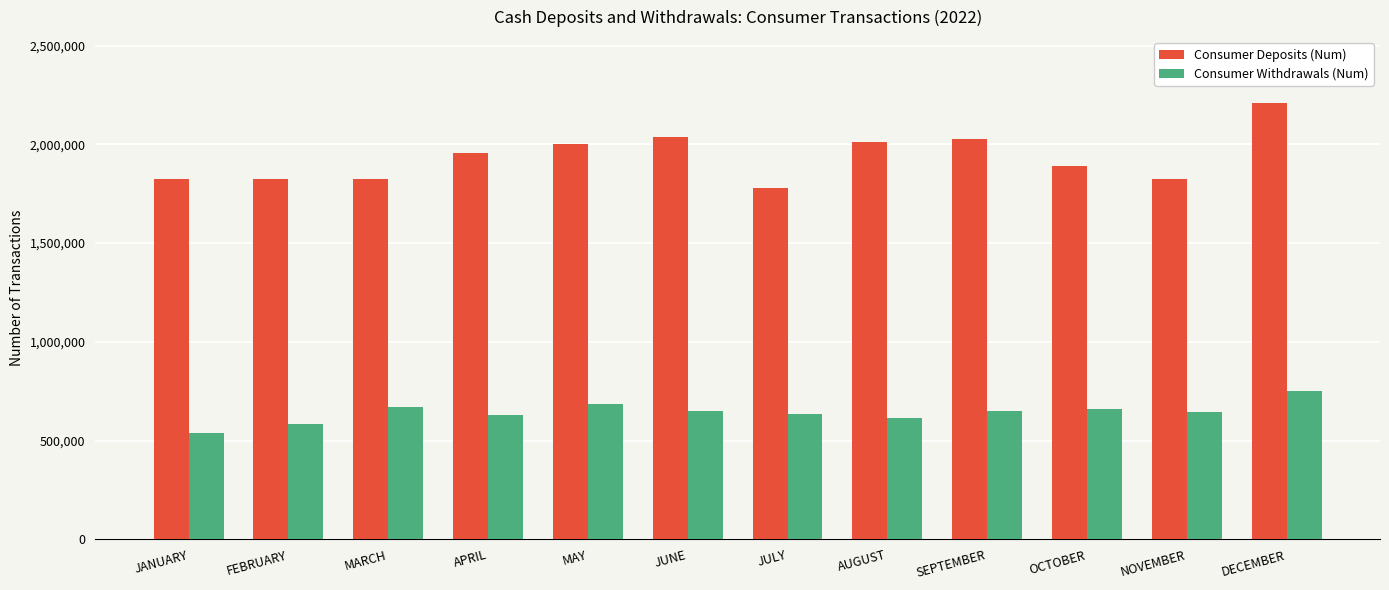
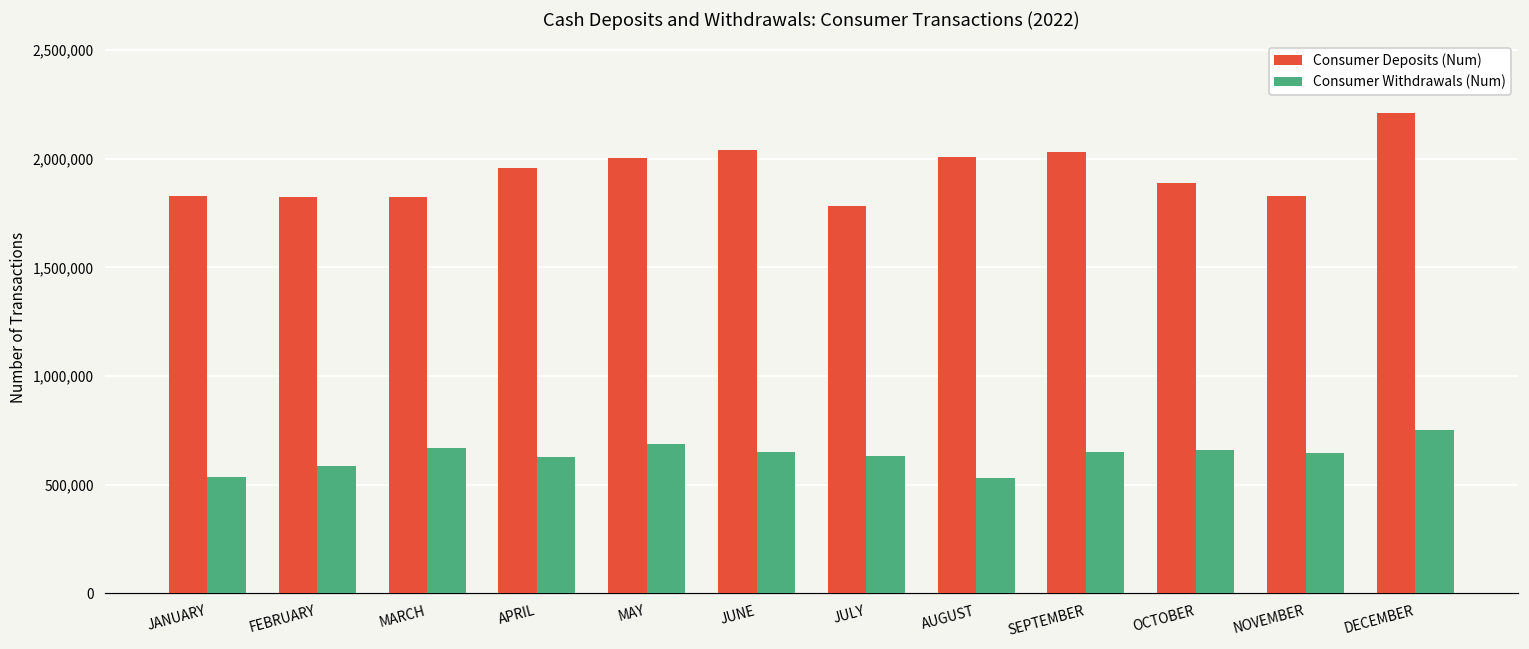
  {
    "Consumer Deposits (Num)": {
      "JANUARY": "1,830,000",
      "FEBRUARY": "1,830,000",
      "MARCH": "1,830,000",
      "APRIL": "1,960,000",
      "MAY": "2,000,000",
      "JUNE": "2,040,000",
      "JULY": "1,780,000",
      "AUGUST": "2,010,000",
      "SEPTEMBER": "2,030,000",
      "OCTOBER": "1,890,000",
      "NOVEMBER": "1,830,000",
      "DECEMBER": "2,210,000"
    },
    "Consumer Withdrawals (Num)": {
      "JANUARY": "540,000",
      "FEBRUARY": "580,000",
      "MARCH": "670,000",
      "APRIL": "630,000",
      "MAY": "690,000",
      "JUNE": "650,000",
      "JULY": "630,000",
-     "AUGUST": "620,000",
+     "AUGUST": "530,000",
      "SEPTEMBER": "650,000",
      "OCTOBER": "660,000",
      "NOVEMBER": "650,000",
      "DECEMBER": "750,000"
    }
  }
